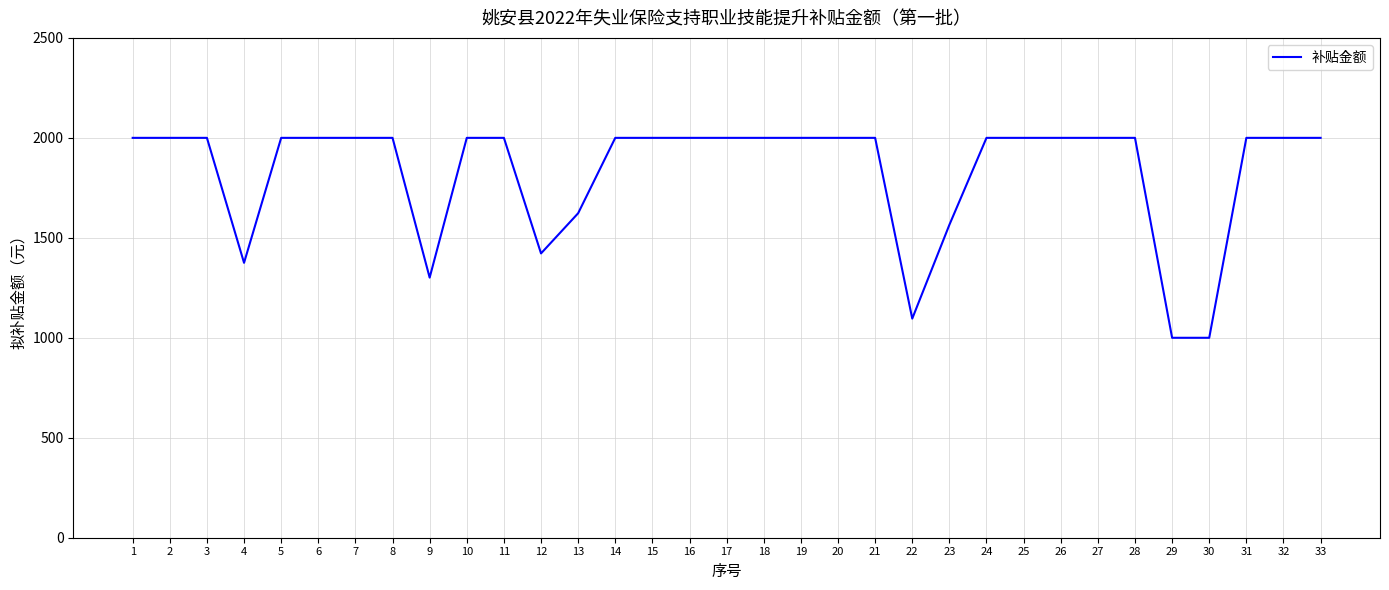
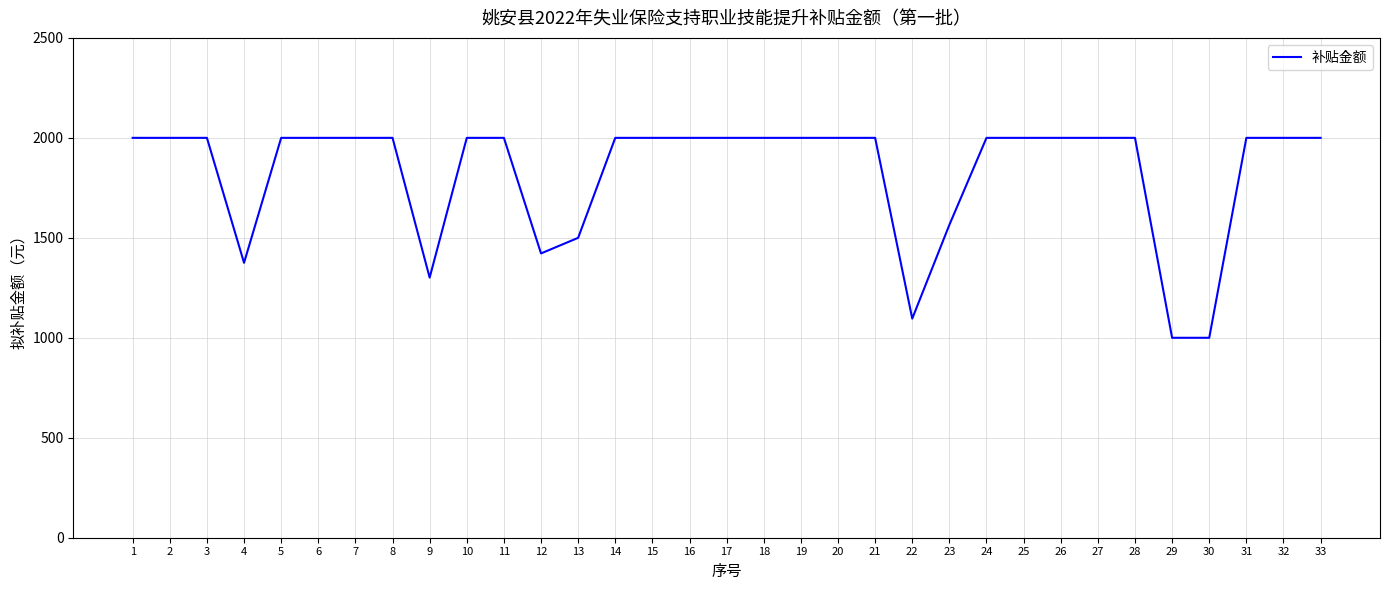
  {
    "1": 2000,
    "2": 2000,
    "3": 2000,
    "4": 1380,
    "5": 2000,
    "6": 2000,
    "7": 2000,
    "8": 2000,
    "9": 1300,
    "10": 2000,
    "11": 2000,
    "12": 1420,
-   "13": 1620,
+   "13": 1500,
    "14": 2000,
    "15": 2000,
    "16": 2000,
    "17": 2000,
    "18": 2000,
    "19": 2000,
    "20": 2000,
    "21": 2000,
    "22": 1100,
    "23": 1570,
    "24": 2000,
    "25": 2000,
    "26": 2000,
    "27": 2000,
    "28": 2000,
    "29": 1000,
    "30": 1000,
    "31": 2000,
    "32": 2000,
    "33": 2000
  }
